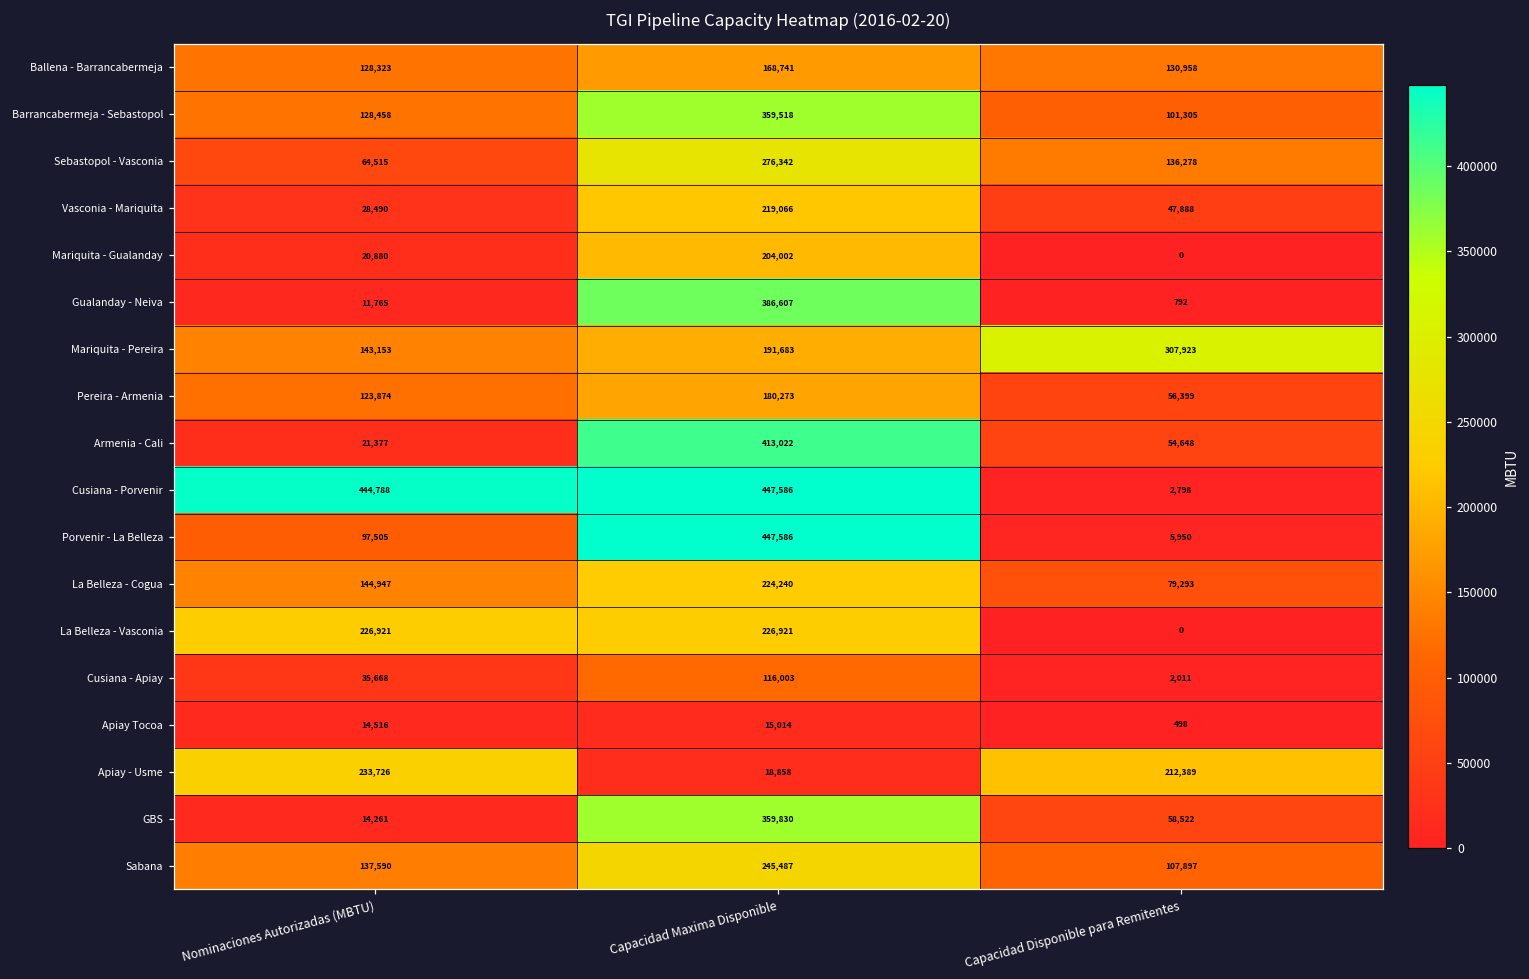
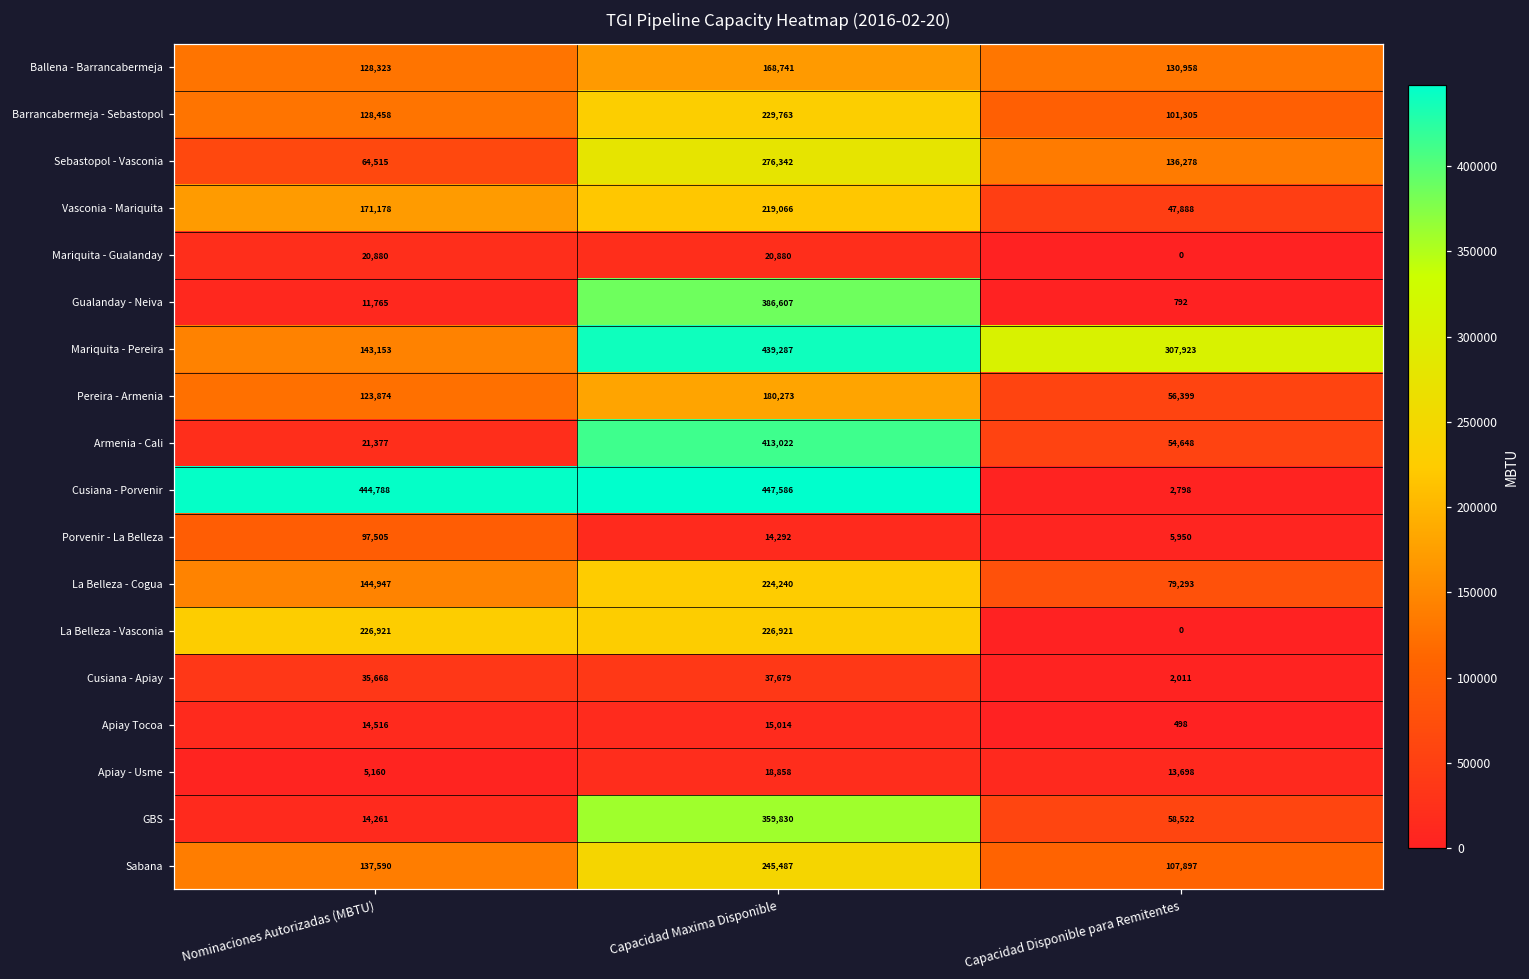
  {
    "Ballena - Barrancabermeja": {
      "Nominaciones Autorizadas (MBTU)": "128,323",
      "Capacidad Maxima Disponible": "168,741",
      "Capacidad Disponible para Remitentes": "130,958"
    },
    "Barrancabermeja - Sebastopol": {
      "Nominaciones Autorizadas (MBTU)": "128,458",
-     "Capacidad Maxima Disponible": "359,518",
+     "Capacidad Maxima Disponible": "229,763",
      "Capacidad Disponible para Remitentes": "101,305"
    },
    "Sebastopol - Vasconia": {
      "Nominaciones Autorizadas (MBTU)": "64,515",
      "Capacidad Maxima Disponible": "276,342",
      "Capacidad Disponible para Remitentes": "136,278"
    },
    "Vasconia - Mariquita": {
-     "Nominaciones Autorizadas (MBTU)": "28,490",
+     "Nominaciones Autorizadas (MBTU)": "171,178",
      "Capacidad Maxima Disponible": "219,066",
      "Capacidad Disponible para Remitentes": "47,888"
    },
    "Mariquita - Gualanday": {
      "Nominaciones Autorizadas (MBTU)": "20,880",
-     "Capacidad Maxima Disponible": "204,002",
+     "Capacidad Maxima Disponible": "20,880",
      "Capacidad Disponible para Remitentes": "0"
    },
    "Gualanday - Neiva": {
      "Nominaciones Autorizadas (MBTU)": "11,765",
      "Capacidad Maxima Disponible": "386,607",
      "Capacidad Disponible para Remitentes": "792"
    },
    "Mariquita - Pereira": {
      "Nominaciones Autorizadas (MBTU)": "143,153",
-     "Capacidad Maxima Disponible": "191,683",
+     "Capacidad Maxima Disponible": "439,287",
      "Capacidad Disponible para Remitentes": "307,923"
    },
    "Pereira - Armenia": {
      "Nominaciones Autorizadas (MBTU)": "123,874",
      "Capacidad Maxima Disponible": "180,273",
      "Capacidad Disponible para Remitentes": "56,399"
    },
    "Armenia - Cali": {
      "Nominaciones Autorizadas (MBTU)": "21,377",
      "Capacidad Maxima Disponible": "413,022",
      "Capacidad Disponible para Remitentes": "54,648"
    },
    "Cusiana - Porvenir": {
      "Nominaciones Autorizadas (MBTU)": "444,788",
      "Capacidad Maxima Disponible": "447,586",
      "Capacidad Disponible para Remitentes": "2,798"
    },
    "Porvenir - La Belleza": {
      "Nominaciones Autorizadas (MBTU)": "97,505",
-     "Capacidad Maxima Disponible": "447,586",
+     "Capacidad Maxima Disponible": "14,292",
      "Capacidad Disponible para Remitentes": "5,950"
    },
    "La Belleza - Cogua": {
      "Nominaciones Autorizadas (MBTU)": "144,947",
      "Capacidad Maxima Disponible": "224,240",
      "Capacidad Disponible para Remitentes": "79,293"
    },
    "La Belleza - Vasconia": {
      "Nominaciones Autorizadas (MBTU)": "226,921",
      "Capacidad Maxima Disponible": "226,921",
      "Capacidad Disponible para Remitentes": "0"
    },
    "Cusiana - Apiay": {
      "Nominaciones Autorizadas (MBTU)": "35,668",
-     "Capacidad Maxima Disponible": "116,003",
+     "Capacidad Maxima Disponible": "37,679",
      "Capacidad Disponible para Remitentes": "2,011"
    },
    "Apiay Tocoa": {
      "Nominaciones Autorizadas (MBTU)": "14,516",
      "Capacidad Maxima Disponible": "15,014",
      "Capacidad Disponible para Remitentes": "498"
    },
    "Apiay - Usme": {
-     "Nominaciones Autorizadas (MBTU)": "233,726",
+     "Nominaciones Autorizadas (MBTU)": "5,160",
      "Capacidad Maxima Disponible": "18,858",
-     "Capacidad Disponible para Remitentes": "212,389"
+     "Capacidad Disponible para Remitentes": "13,698"
    },
    "GBS": {
      "Nominaciones Autorizadas (MBTU)": "14,261",
      "Capacidad Maxima Disponible": "359,830",
      "Capacidad Disponible para Remitentes": "58,522"
    },
    "Sabana": {
      "Nominaciones Autorizadas (MBTU)": "137,590",
      "Capacidad Maxima Disponible": "245,487",
      "Capacidad Disponible para Remitentes": "107,897"
    }
  }
